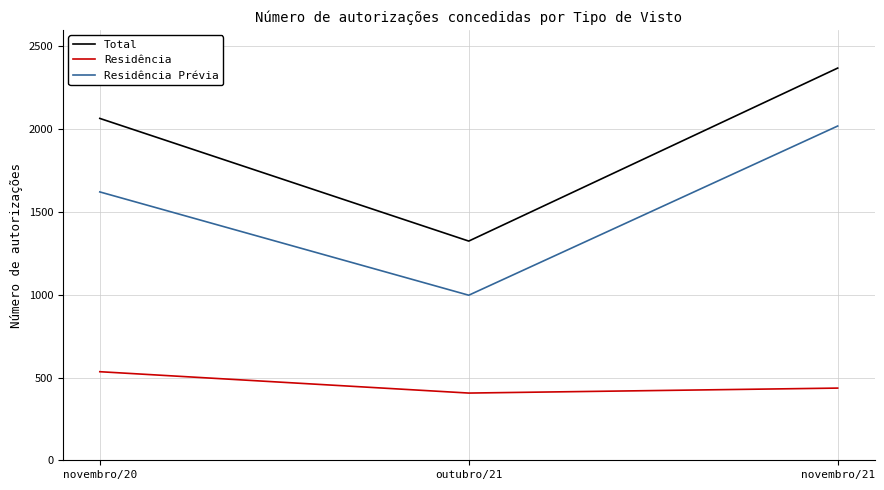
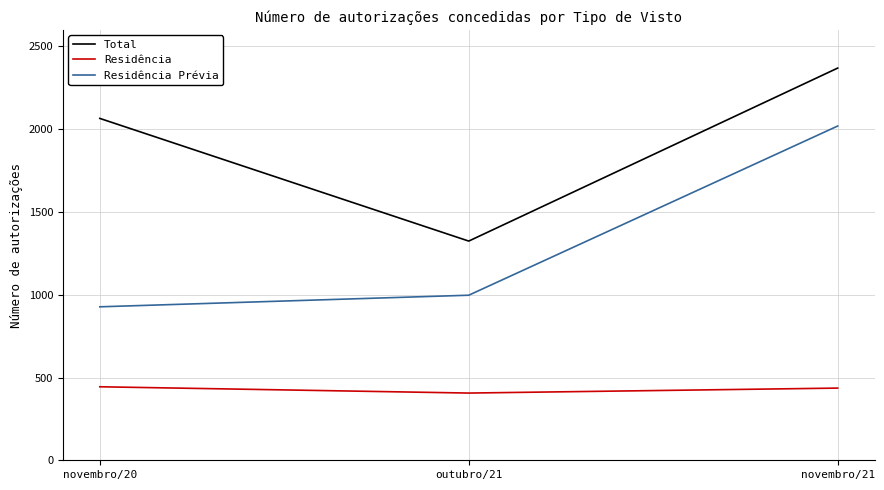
  {
    "Total": {
      "novembro/20": 2070,
      "outubro/21": 1320,
      "novembro/21": 2370
    },
    "Residência": {
-     "novembro/20": 540,
+     "novembro/20": 440,
      "outubro/21": 410,
      "novembro/21": 440
    },
    "Residência Prévia": {
-     "novembro/20": 1620,
+     "novembro/20": 930,
      "outubro/21": 1000,
      "novembro/21": 2020
    }
  }
